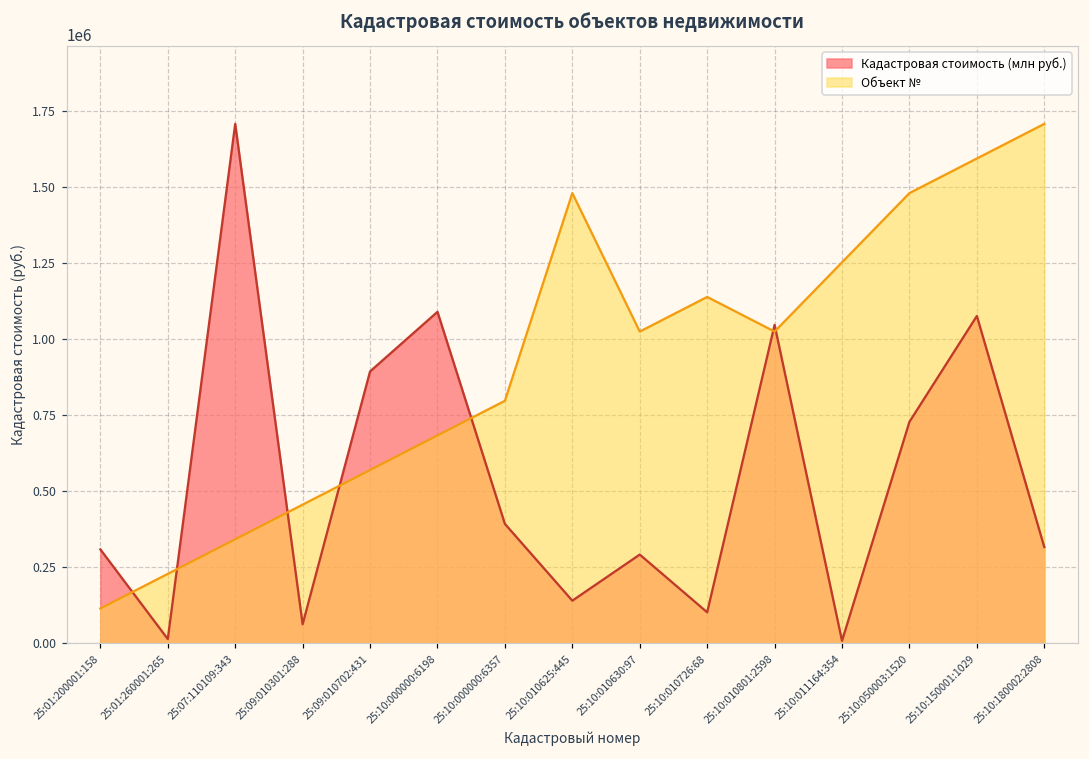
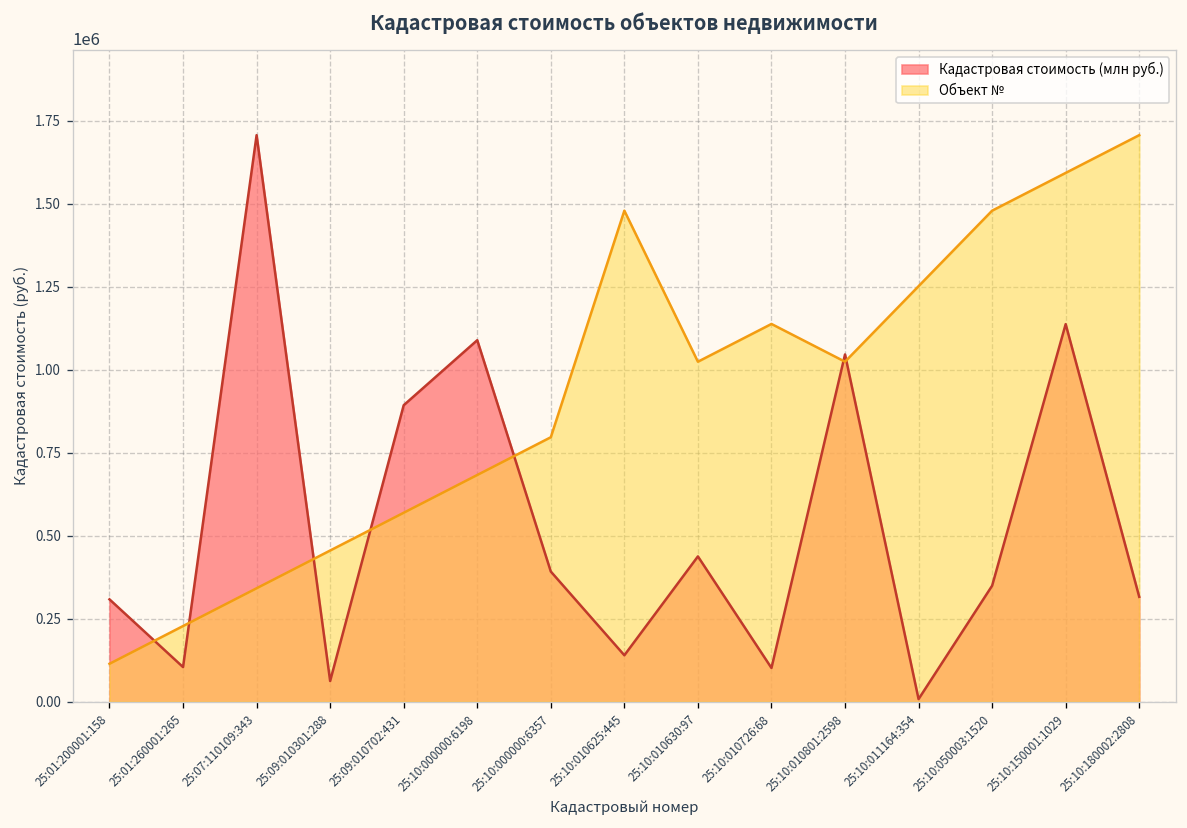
  {
    "Кадастровая стоимость (млн руб.)": {
      "25:01:200001:158": 310000,
-     "25:01:260001:265": 10000,
+     "25:01:260001:265": 100000,
      "25:07:110109:343": 1710000,
      "25:09:010301:288": 60000,
      "25:09:010702:431": 890000,
      "25:10:000000:6198": 1090000,
      "25:10:000000:6357": 390000,
      "25:10:010625:445": 140000,
-     "25:10:010630:97": 290000,
+     "25:10:010630:97": 440000,
      "25:10:010726:68": 100000,
      "25:10:010801:2598": 1050000,
      "25:10:011164:354": 10000,
-     "25:10:050003:1520": 730000,
-     "25:10:150001:1029": 1080000,
+     "25:10:050003:1520": 350000,
+     "25:10:150001:1029": 1140000,
      "25:10:180002:2808": 320000
    },
    "Объект №": {
      "25:01:200001:158": 110000,
      "25:01:260001:265": 230000,
      "25:07:110109:343": 340000,
      "25:09:010301:288": 460000,
      "25:09:010702:431": 570000,
      "25:10:000000:6198": 680000,
      "25:10:000000:6357": 800000,
      "25:10:010625:445": 1480000,
      "25:10:010630:97": 1020000,
      "25:10:010726:68": 1140000,
      "25:10:010801:2598": 1020000,
      "25:10:011164:354": 1250000,
      "25:10:050003:1520": 1480000,
      "25:10:150001:1029": 1590000,
      "25:10:180002:2808": 1710000
    }
  }
